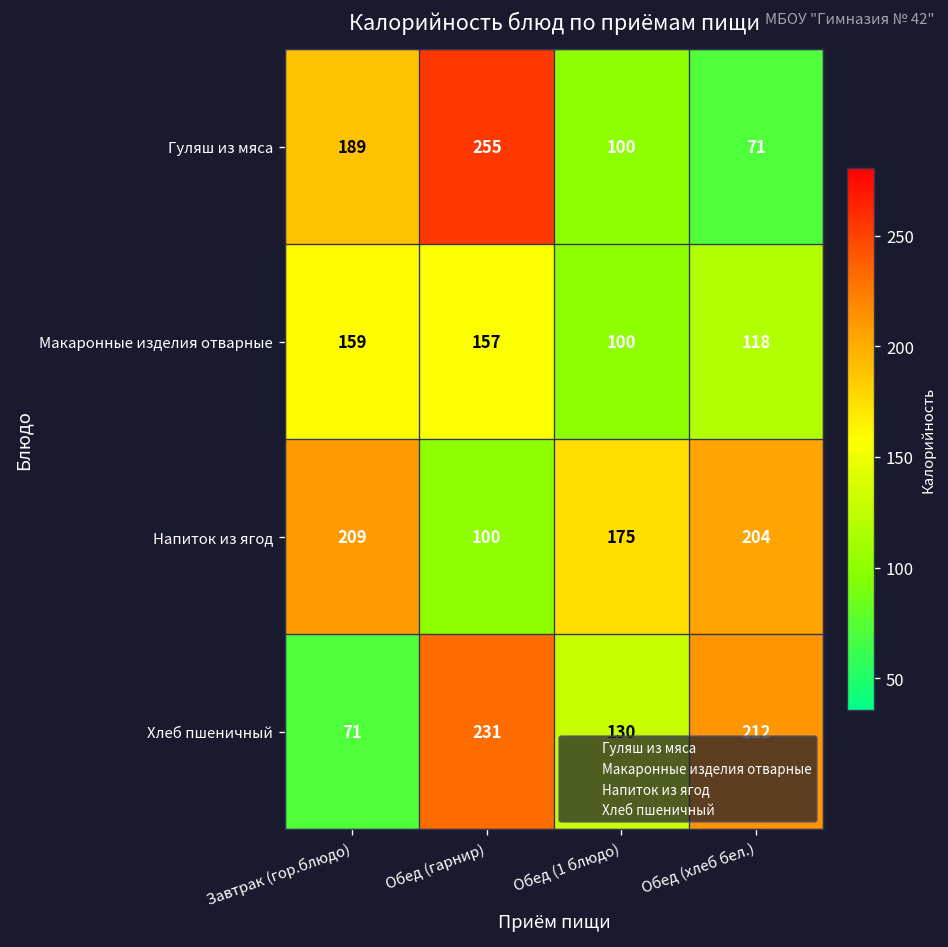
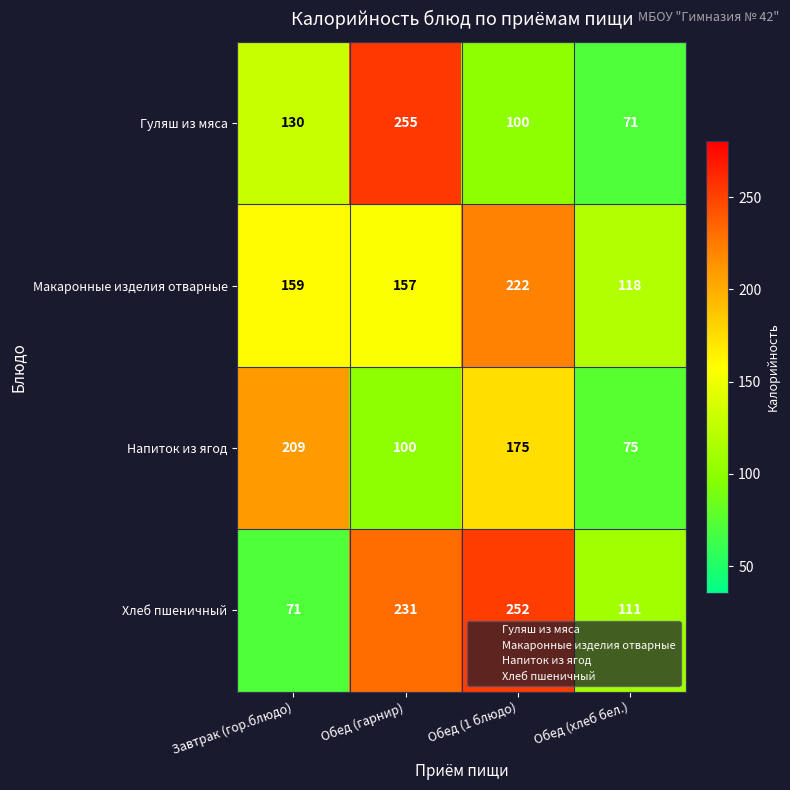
  {
    "Гуляш из мяса": {
-     "Завтрак (гор.блюдо)": 189,
+     "Завтрак (гор.блюдо)": 130,
      "Обед (гарнир)": 255,
      "Обед (1 блюдо)": 100,
      "Обед (хлеб бел.)": 71
    },
    "Макаронные изделия отварные": {
      "Завтрак (гор.блюдо)": 159,
      "Обед (гарнир)": 157,
-     "Обед (1 блюдо)": 100,
+     "Обед (1 блюдо)": 222,
      "Обед (хлеб бел.)": 118
    },
    "Напиток из ягод": {
      "Завтрак (гор.блюдо)": 209,
      "Обед (гарнир)": 100,
      "Обед (1 блюдо)": 175,
-     "Обед (хлеб бел.)": 204
+     "Обед (хлеб бел.)": 75
    },
    "Хлеб пшеничный": {
      "Завтрак (гор.блюдо)": 71,
      "Обед (гарнир)": 231,
-     "Обед (1 блюдо)": 130,
-     "Обед (хлеб бел.)": 212
+     "Обед (1 блюдо)": 252,
+     "Обед (хлеб бел.)": 111
    }
  }
